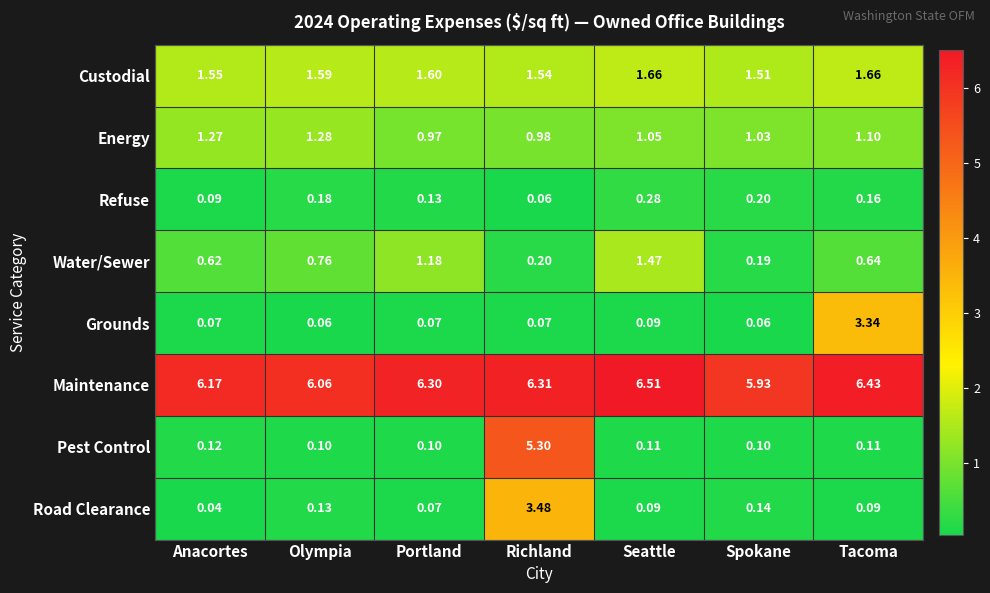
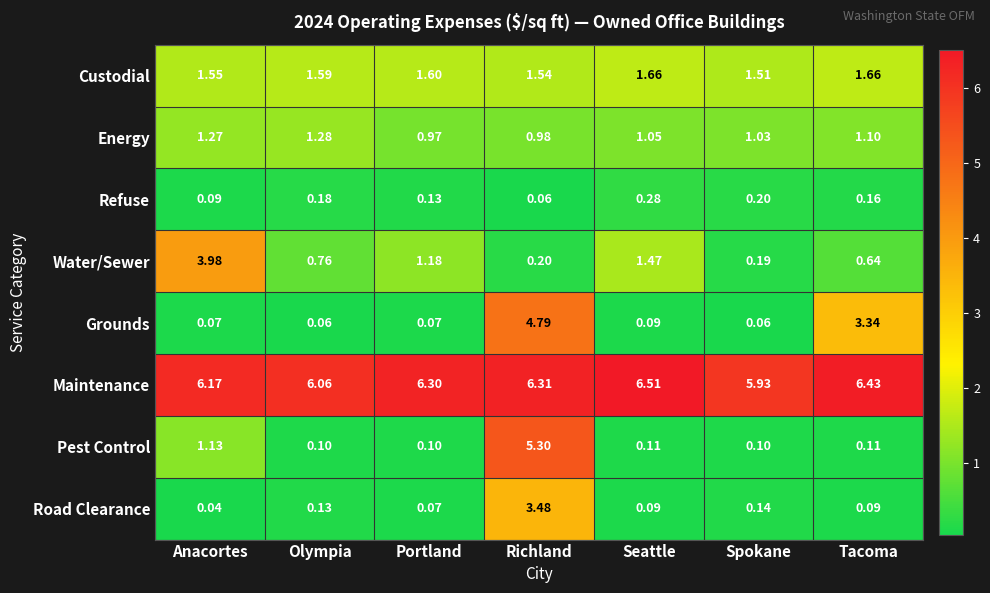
  {
    "Custodial": {
      "Anacortes": 1.55,
      "Olympia": 1.59,
      "Portland": 1.60,
      "Richland": 1.54,
      "Seattle": 1.66,
      "Spokane": 1.51,
      "Tacoma": 1.66
    },
    "Energy": {
      "Anacortes": 1.27,
      "Olympia": 1.28,
      "Portland": 0.97,
      "Richland": 0.98,
      "Seattle": 1.05,
      "Spokane": 1.03,
      "Tacoma": 1.10
    },
    "Refuse": {
      "Anacortes": 0.09,
      "Olympia": 0.18,
      "Portland": 0.13,
      "Richland": 0.06,
      "Seattle": 0.28,
      "Spokane": 0.20,
      "Tacoma": 0.16
    },
    "Water/Sewer": {
-     "Anacortes": 0.62,
+     "Anacortes": 3.98,
      "Olympia": 0.76,
      "Portland": 1.18,
      "Richland": 0.20,
      "Seattle": 1.47,
      "Spokane": 0.19,
      "Tacoma": 0.64
    },
    "Grounds": {
      "Anacortes": 0.07,
      "Olympia": 0.06,
      "Portland": 0.07,
-     "Richland": 0.07,
+     "Richland": 4.79,
      "Seattle": 0.09,
      "Spokane": 0.06,
      "Tacoma": 3.34
    },
    "Maintenance": {
      "Anacortes": 6.17,
      "Olympia": 6.06,
      "Portland": 6.30,
      "Richland": 6.31,
      "Seattle": 6.51,
      "Spokane": 5.93,
      "Tacoma": 6.43
    },
    "Pest Control": {
-     "Anacortes": 0.12,
+     "Anacortes": 1.13,
      "Olympia": 0.10,
      "Portland": 0.10,
      "Richland": 5.30,
      "Seattle": 0.11,
      "Spokane": 0.10,
      "Tacoma": 0.11
    },
    "Road Clearance": {
      "Anacortes": 0.04,
      "Olympia": 0.13,
      "Portland": 0.07,
      "Richland": 3.48,
      "Seattle": 0.09,
      "Spokane": 0.14,
      "Tacoma": 0.09
    }
  }
